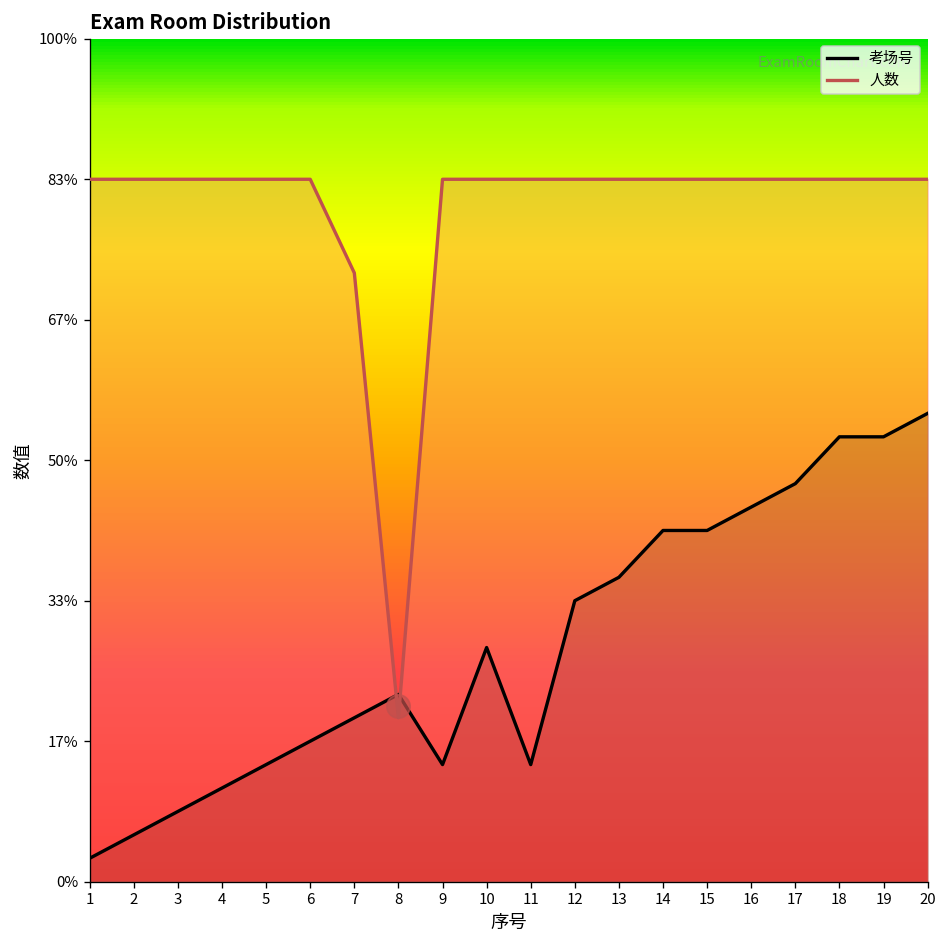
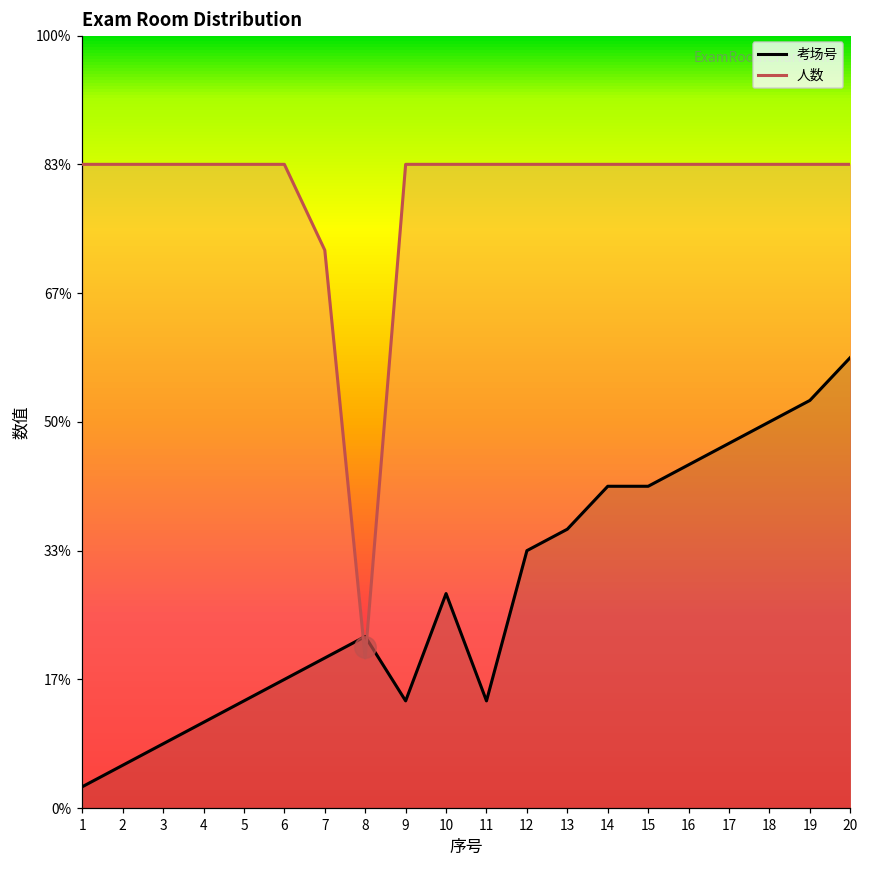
  {
    "考场号": {
      "1": "3%",
      "2": "6%",
      "3": "8%",
      "4": "11%",
      "5": "14%",
      "6": "17%",
      "7": "19%",
      "8": "22%",
      "9": "14%",
      "10": "28%",
      "11": "14%",
      "12": "33%",
      "13": "36%",
      "14": "42%",
      "15": "42%",
      "16": "44%",
      "17": "47%",
-     "18": "53%",
+     "18": "50%",
      "19": "53%",
-     "20": "56%"
+     "20": "58%"
    }
  }
